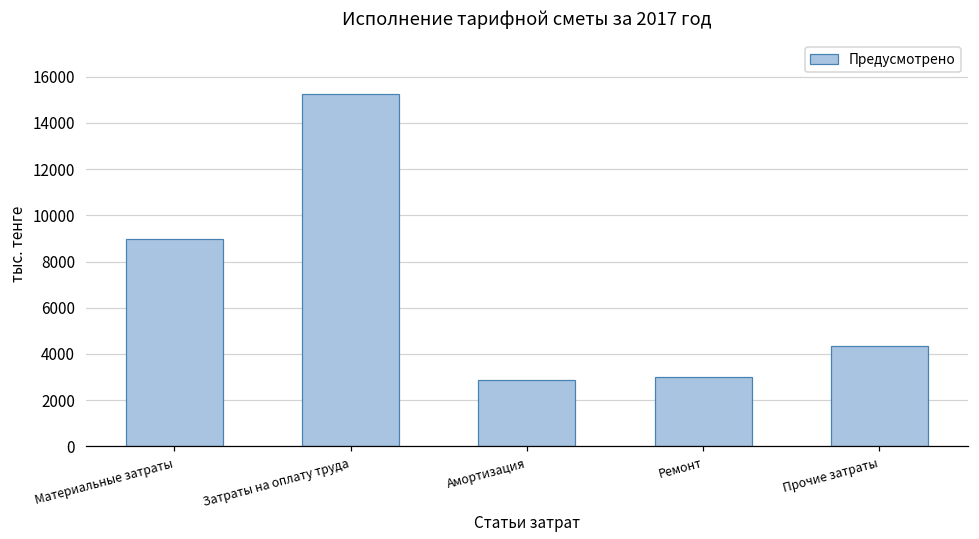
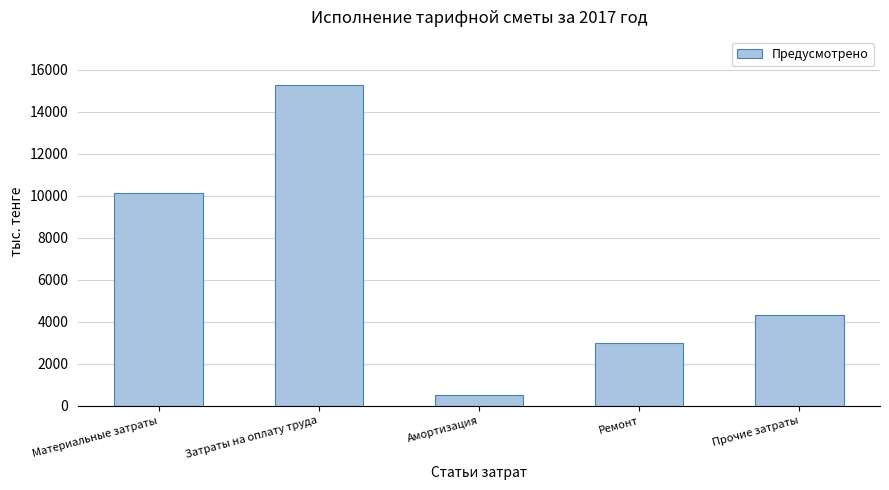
  {
-   "Материальные затраты": 9000,
+   "Материальные затраты": 10100,
    "Затраты на оплату труда": 15300,
-   "Амортизация": 2900,
+   "Амортизация": 500,
    "Ремонт": 3000,
    "Прочие затраты": 4300
  }
